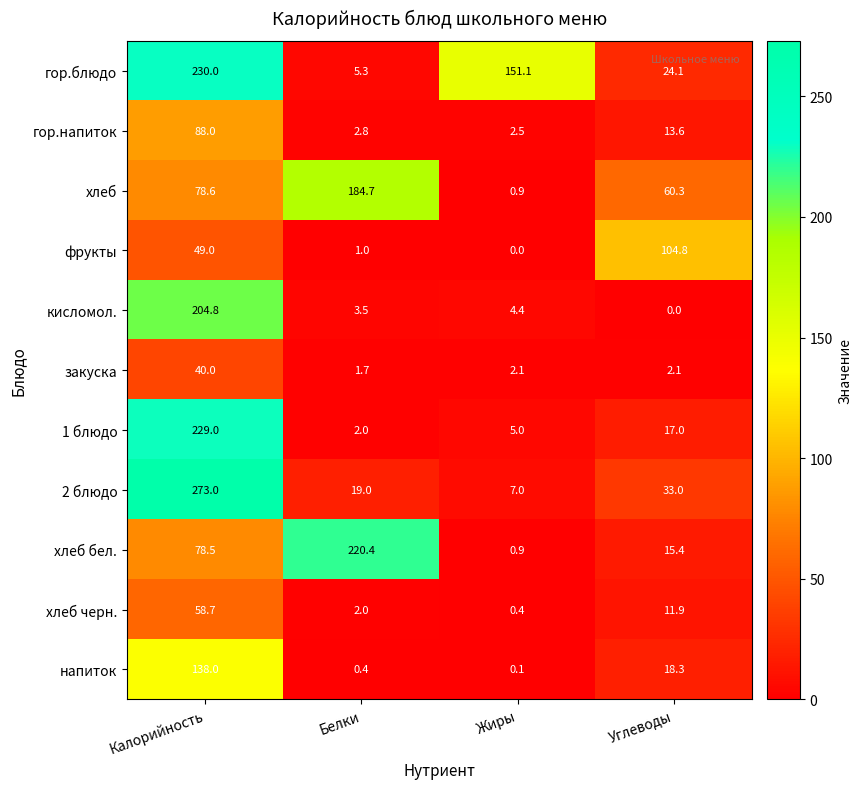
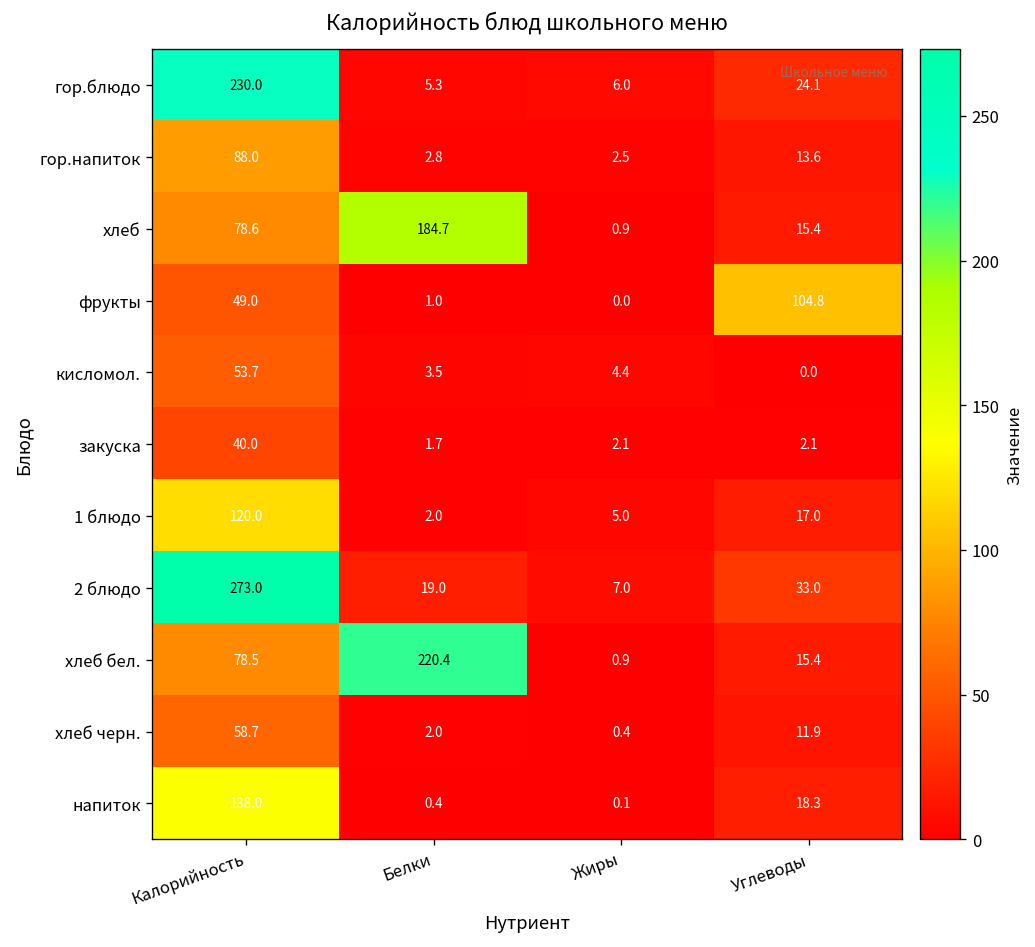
  {
    "гор.блюдо": {
      "Калорийность": 230.0,
      "Белки": 5.3,
-     "Жиры": 151.1
+     "Жиры": 6.0
    },
    "гор.напиток": {
      "Калорийность": 88.0,
      "Белки": 2.8,
      "Жиры": 2.5,
      "Углеводы": 13.6
    },
    "хлеб": {
      "Калорийность": 78.6,
      "Белки": 184.7,
      "Жиры": 0.9,
-     "Углеводы": 60.3
+     "Углеводы": 15.4
    },
    "фрукты": {
      "Калорийность": 49.0,
      "Белки": 1.0,
      "Жиры": 0.0,
      "Углеводы": 104.8
    },
    "кисломол.": {
-     "Калорийность": 204.8,
+     "Калорийность": 53.7,
      "Белки": 3.5,
      "Жиры": 4.4,
      "Углеводы": 0.0
    },
    "закуска": {
      "Калорийность": 40.0,
      "Белки": 1.7,
      "Жиры": 2.1,
      "Углеводы": 2.1
    },
    "1 блюдо": {
-     "Калорийность": 229.0,
+     "Калорийность": 120.0,
      "Белки": 2.0,
      "Жиры": 5.0,
      "Углеводы": 17.0
    },
    "2 блюдо": {
      "Калорийность": 273.0,
      "Белки": 19.0,
      "Жиры": 7.0,
      "Углеводы": 33.0
    },
    "хлеб бел.": {
      "Калорийность": 78.5,
      "Белки": 220.4,
      "Жиры": 0.9,
      "Углеводы": 15.4
    },
    "хлеб черн.": {
      "Калорийность": 58.7,
      "Белки": 2.0,
      "Жиры": 0.4,
      "Углеводы": 11.9
    },
    "напиток": {
      "Калорийность": 138.0,
      "Белки": 0.4,
      "Жиры": 0.1,
      "Углеводы": 18.3
    }
  }
